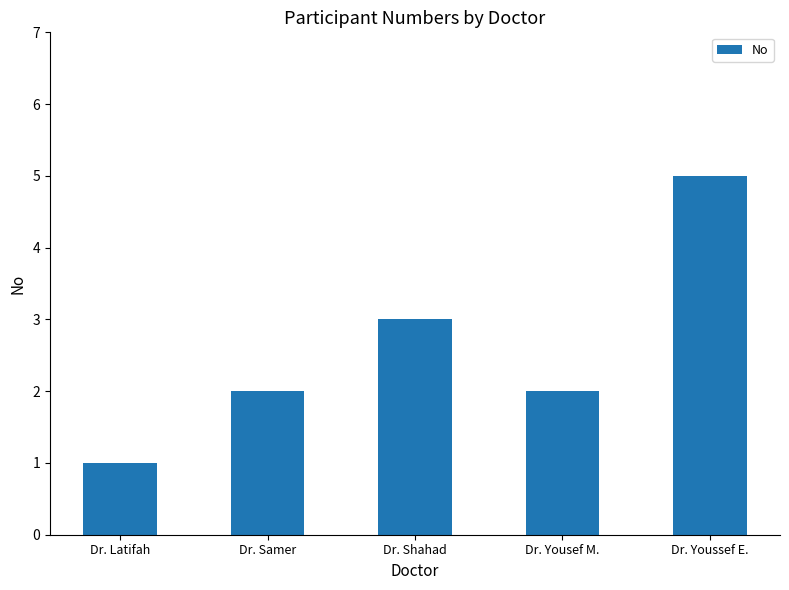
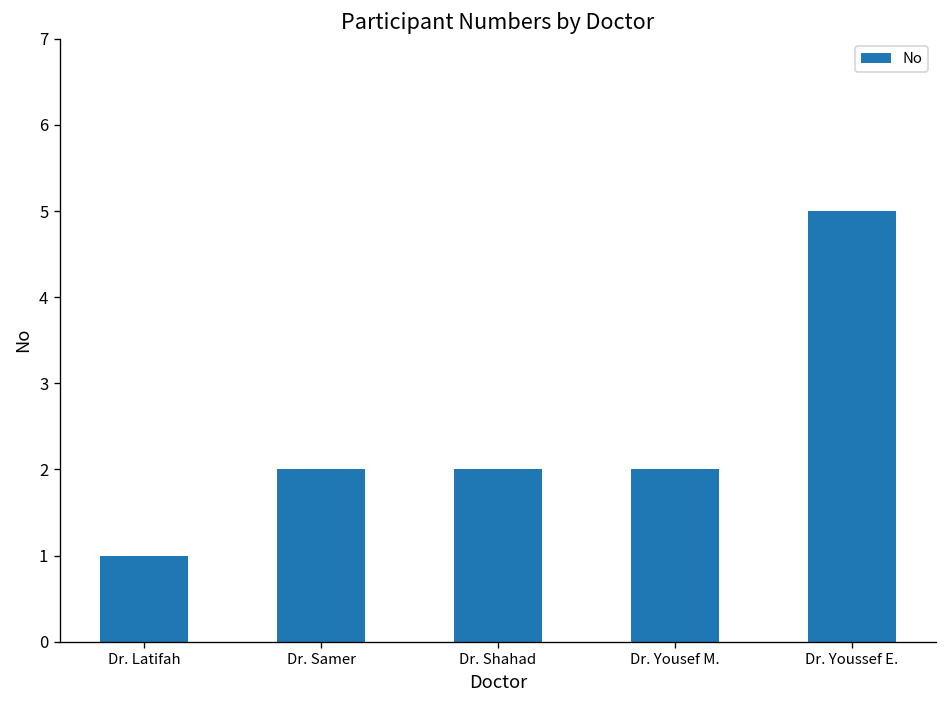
  {
    "Dr. Latifah": 1,
    "Dr. Samer": 2,
-   "Dr. Shahad": 3,
+   "Dr. Shahad": 2,
    "Dr. Yousef M.": 2,
    "Dr. Youssef E.": 5
  }
